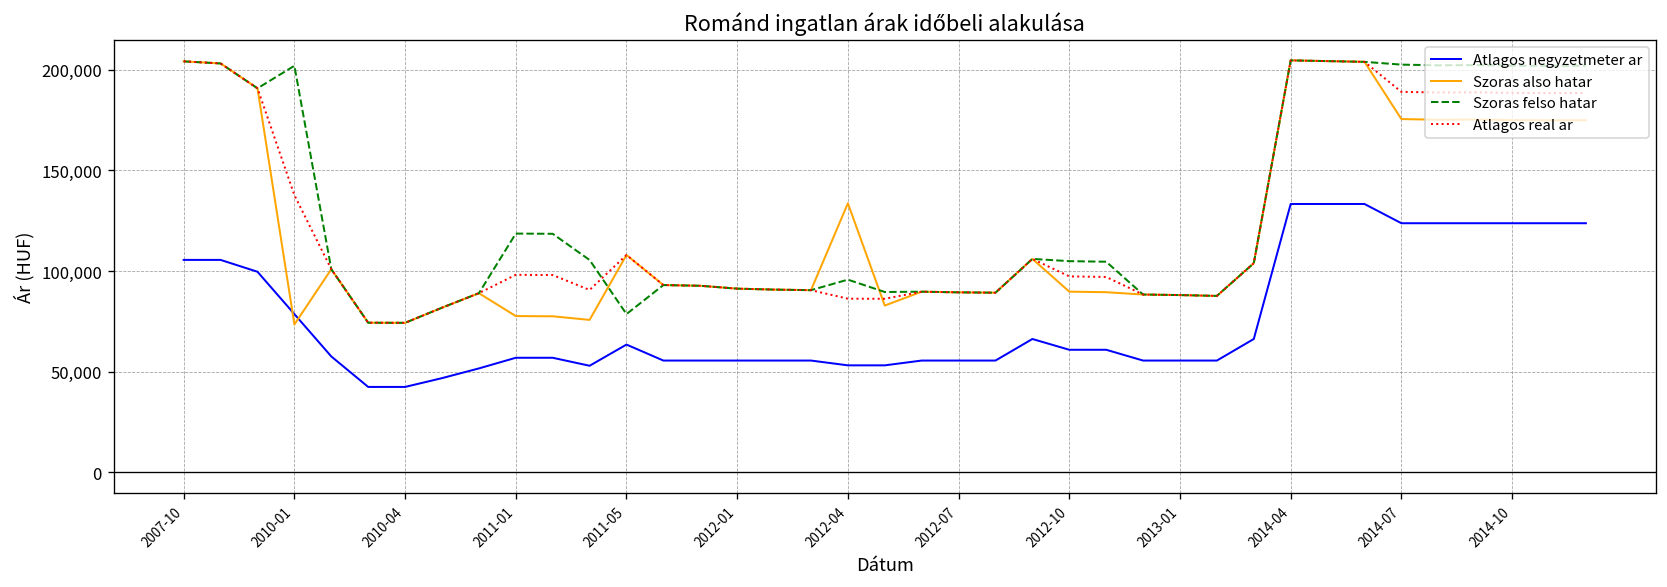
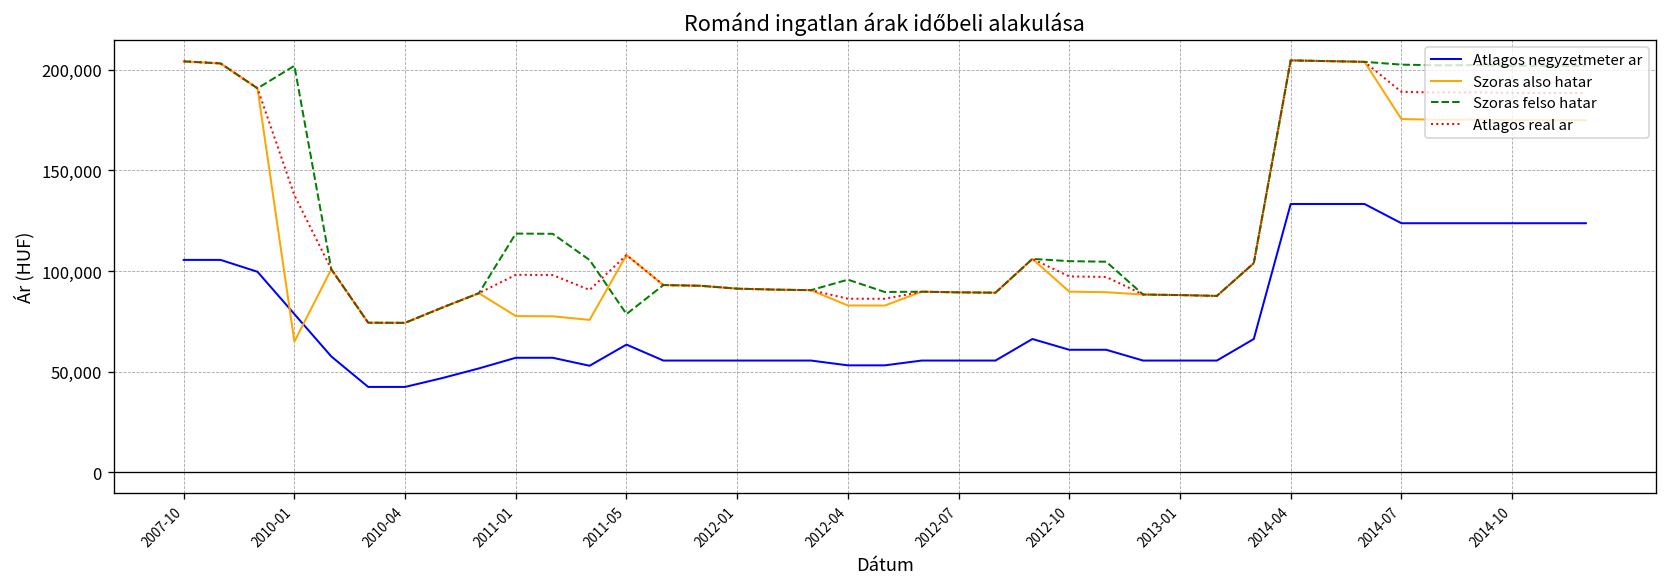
  {
    "Atlagos negyzetmeter ar": {
      "2007-10": "106,000",
      "2010-01": "79,000",
      "2010-04": "42,000",
      "2011-01": "57,000",
      "2011-05": "63,000",
      "2012-01": "56,000",
      "2012-04": "53,000",
      "2012-07": "56,000",
      "2012-10": "61,000",
      "2013-01": "56,000",
      "2014-04": "133,000",
      "2014-07": "124,000",
      "2014-10": "124,000"
    },
    "Szoras also hatar": {
-     "2010-01": "73,000",
+     "2010-01": "65,000",
      "2011-01": "78,000",
-     "2012-04": "134,000",
+     "2012-04": "83,000",
      "2012-10": "90,000",
      "2014-07": "176,000"
    },
    "Szoras felso hatar": {
      "2010-01": "202,000",
      "2011-01": "119,000",
      "2011-05": "79,000",
      "2012-04": "96,000",
      "2012-10": "105,000",
      "2014-07": "203,000"
    },
    "Atlagos real ar": {
      "2010-01": "138,000",
      "2011-01": "98,000",
      "2012-04": "86,000",
      "2012-10": "97,000",
      "2014-07": "189,000"
    }
  }
